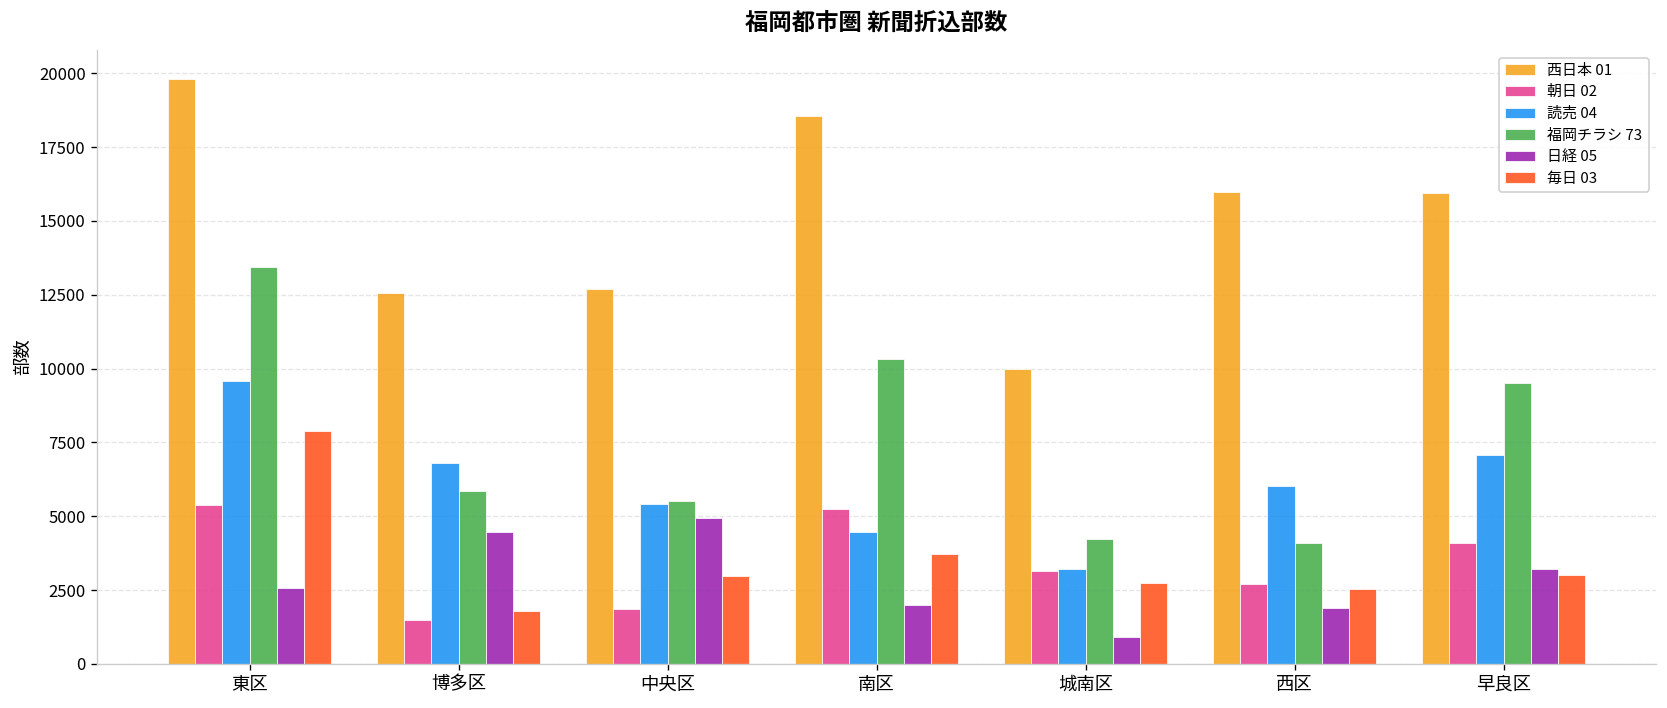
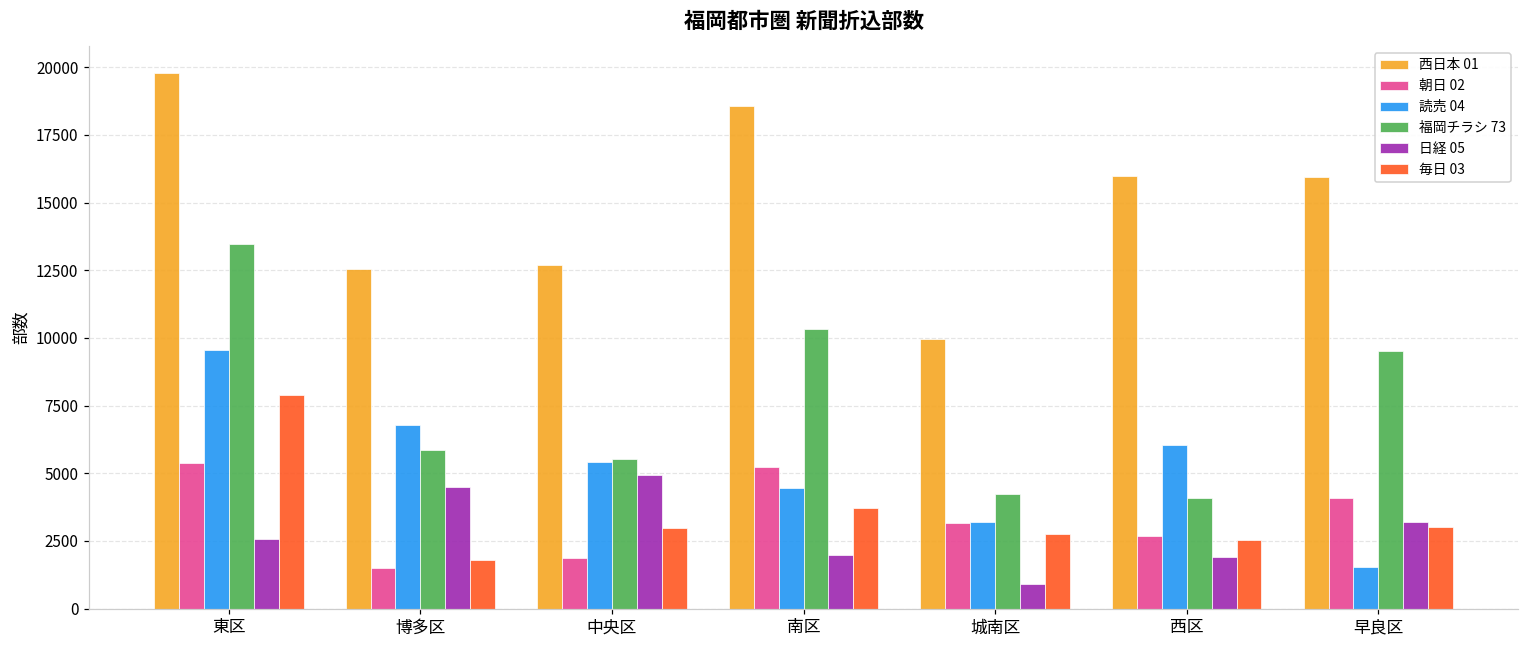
  {
    "西日本 01": {
      "東区": 19800,
      "博多区": 12600,
      "中央区": 12700,
      "南区": 18600,
      "城南区": 10000,
      "西区": 16000,
      "早良区": 15900
    },
    "朝日 02": {
      "東区": 5400,
      "博多区": 1500,
      "中央区": 1900,
      "南区": 5200,
      "城南区": 3100,
      "西区": 2700,
      "早良区": 4100
    },
    "読売 04": {
      "東区": 9600,
      "博多区": 6800,
      "中央区": 5400,
      "南区": 4500,
      "城南区": 3200,
      "西区": 6000,
-     "早良区": 7100
+     "早良区": 1500
    },
    "福岡チラシ 73": {
      "東区": 13500,
      "博多区": 5800,
      "中央区": 5500,
      "南区": 10300,
      "城南区": 4200,
      "西区": 4100,
      "早良区": 9500
    },
    "日経 05": {
      "東区": 2600,
      "博多区": 4500,
      "中央区": 4900,
      "南区": 2000,
      "城南区": 900,
      "西区": 1900,
      "早良区": 3200
    },
    "毎日 03": {
      "東区": 7900,
      "博多区": 1800,
      "中央区": 3000,
      "南区": 3700,
      "城南区": 2800,
      "西区": 2600,
      "早良区": 3000
    }
  }
